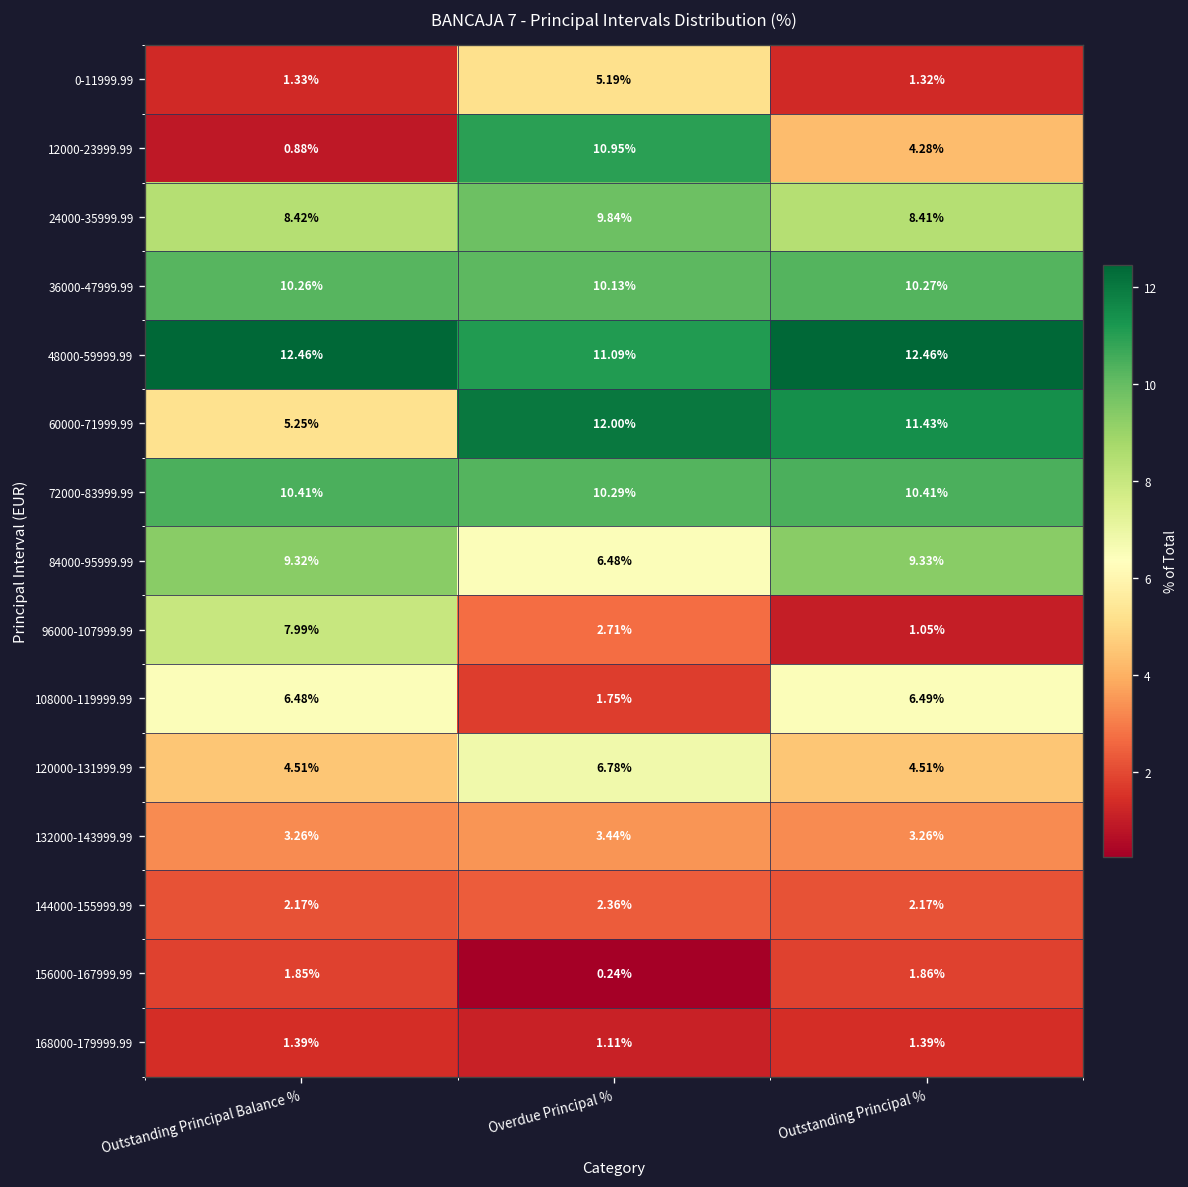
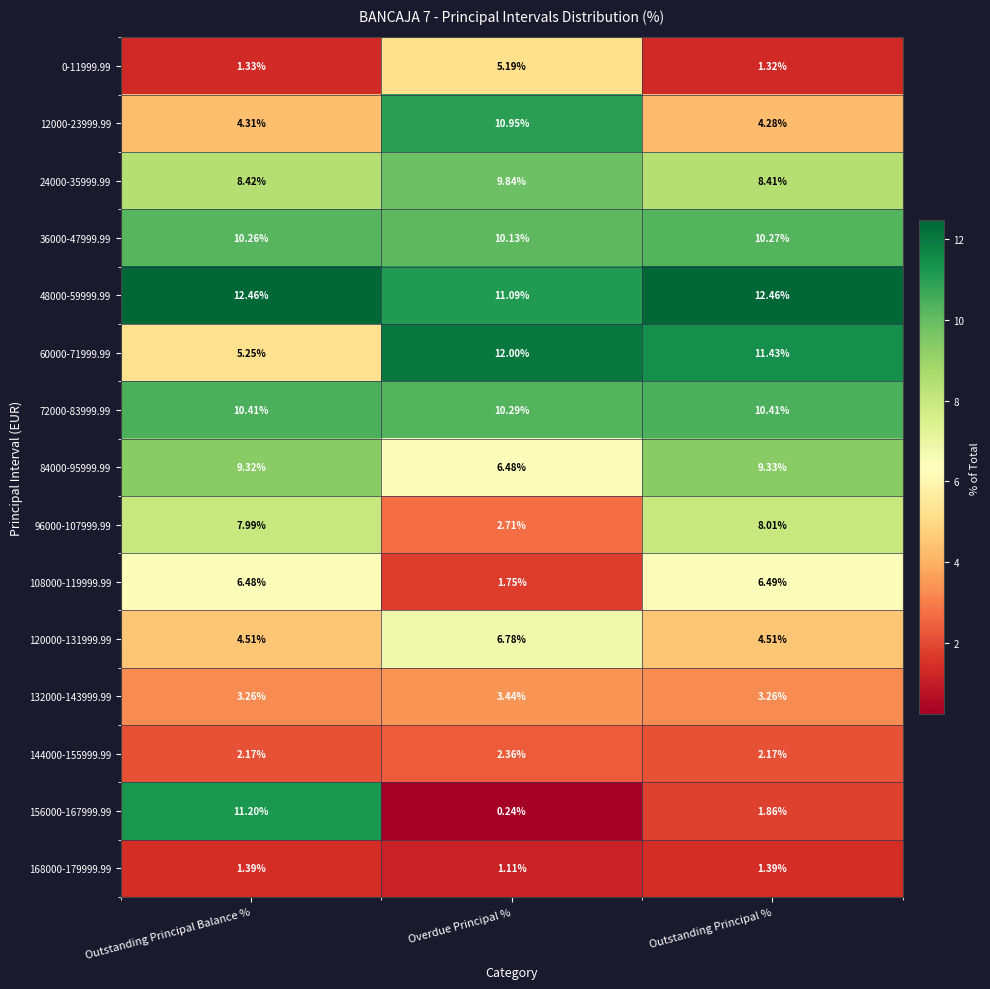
  {
    "0-11999.99": {
      "Outstanding Principal Balance %": "1.33%",
      "Overdue Principal %": "5.19%",
      "Outstanding Principal %": "1.32%"
    },
    "12000-23999.99": {
-     "Outstanding Principal Balance %": "0.88%",
+     "Outstanding Principal Balance %": "4.31%",
      "Overdue Principal %": "10.95%",
      "Outstanding Principal %": "4.28%"
    },
    "24000-35999.99": {
      "Outstanding Principal Balance %": "8.42%",
      "Overdue Principal %": "9.84%",
      "Outstanding Principal %": "8.41%"
    },
    "36000-47999.99": {
      "Outstanding Principal Balance %": "10.26%",
      "Overdue Principal %": "10.13%",
      "Outstanding Principal %": "10.27%"
    },
    "48000-59999.99": {
      "Outstanding Principal Balance %": "12.46%",
      "Overdue Principal %": "11.09%",
      "Outstanding Principal %": "12.46%"
    },
    "60000-71999.99": {
      "Outstanding Principal Balance %": "5.25%",
      "Overdue Principal %": "12.00%",
      "Outstanding Principal %": "11.43%"
    },
    "72000-83999.99": {
      "Outstanding Principal Balance %": "10.41%",
      "Overdue Principal %": "10.29%",
      "Outstanding Principal %": "10.41%"
    },
    "84000-95999.99": {
      "Outstanding Principal Balance %": "9.32%",
      "Overdue Principal %": "6.48%",
      "Outstanding Principal %": "9.33%"
    },
    "96000-107999.99": {
      "Outstanding Principal Balance %": "7.99%",
      "Overdue Principal %": "2.71%",
-     "Outstanding Principal %": "1.05%"
+     "Outstanding Principal %": "8.01%"
    },
    "108000-119999.99": {
      "Outstanding Principal Balance %": "6.48%",
      "Overdue Principal %": "1.75%",
      "Outstanding Principal %": "6.49%"
    },
    "120000-131999.99": {
      "Outstanding Principal Balance %": "4.51%",
      "Overdue Principal %": "6.78%",
      "Outstanding Principal %": "4.51%"
    },
    "132000-143999.99": {
      "Outstanding Principal Balance %": "3.26%",
      "Overdue Principal %": "3.44%",
      "Outstanding Principal %": "3.26%"
    },
    "144000-155999.99": {
      "Outstanding Principal Balance %": "2.17%",
      "Overdue Principal %": "2.36%",
      "Outstanding Principal %": "2.17%"
    },
    "156000-167999.99": {
-     "Outstanding Principal Balance %": "1.85%",
+     "Outstanding Principal Balance %": "11.20%",
      "Overdue Principal %": "0.24%",
      "Outstanding Principal %": "1.86%"
    },
    "168000-179999.99": {
      "Outstanding Principal Balance %": "1.39%",
      "Overdue Principal %": "1.11%",
      "Outstanding Principal %": "1.39%"
    }
  }
